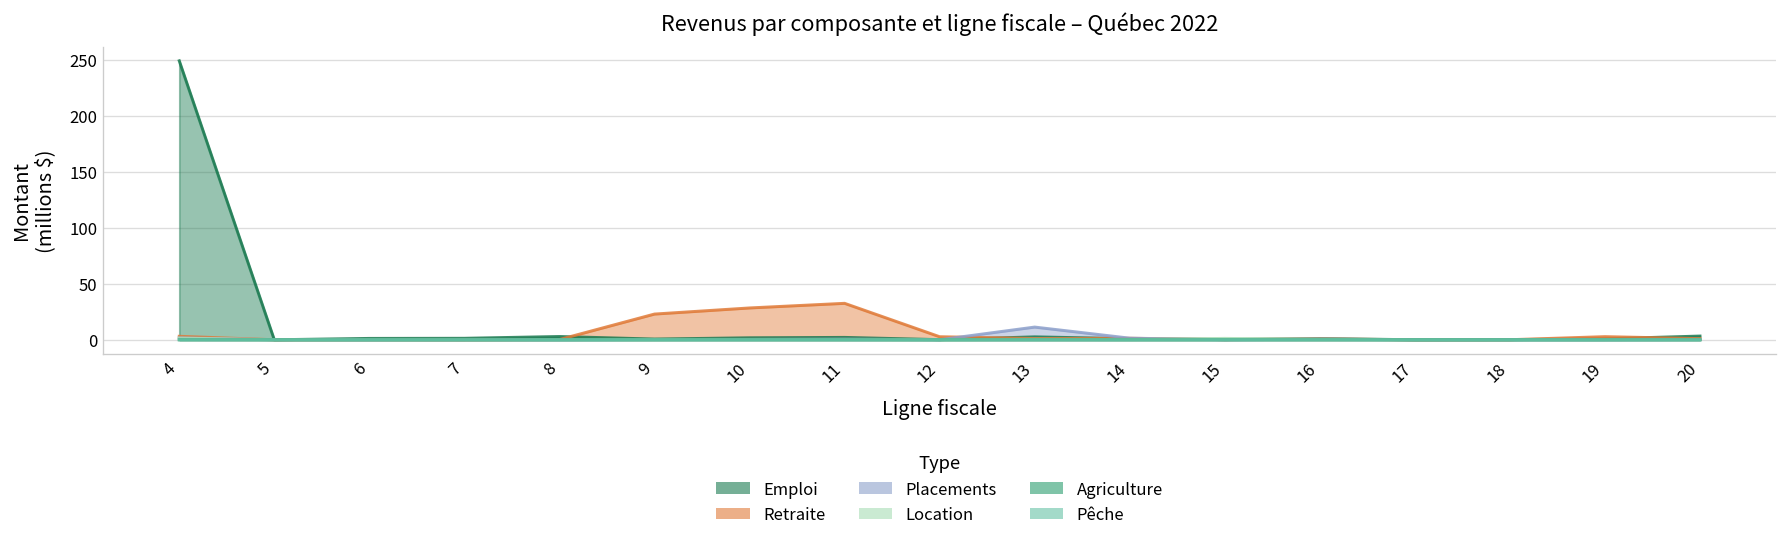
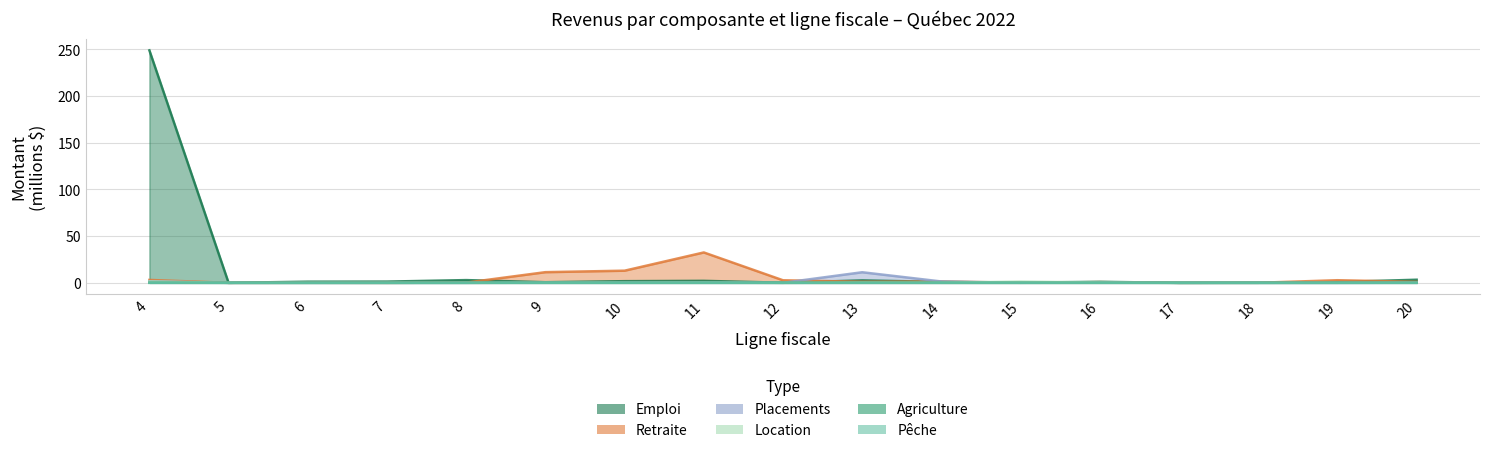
  {
    "Emploi": {
      "4": 250
    },
    "Retraite": {
-     "9": 20,
-     "10": 30,
+     "9": 10,
+     "10": 10,
      "11": 30
    }
  }
